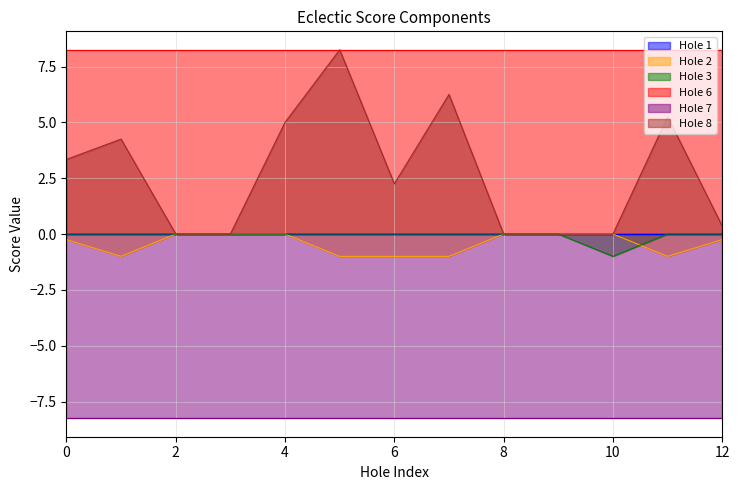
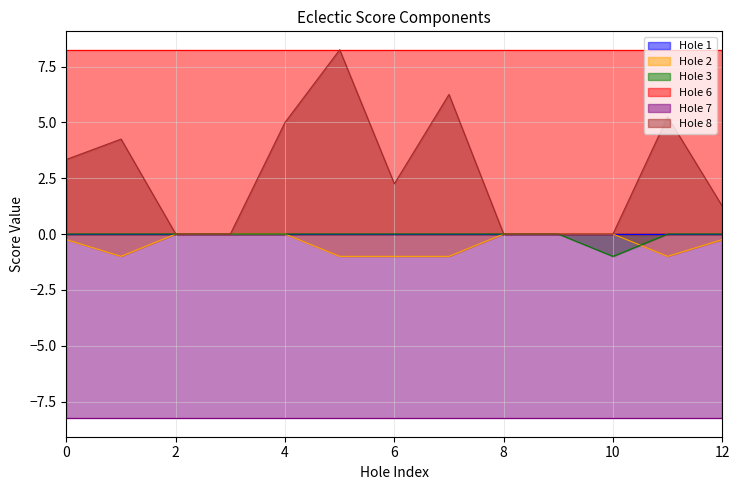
  {
    "Hole 6": {
      "0": 8.3,
      "2": 8.3,
      "4": 8.3,
      "6": 8.3,
      "8": 8.3,
      "10": 8.3,
      "12": 8.3
    },
    "Hole 8": {
      "0": 3.3,
      "4": 5.0,
      "6": 2.3,
-     "12": 0.4
+     "12": 1.3
    }
  }
